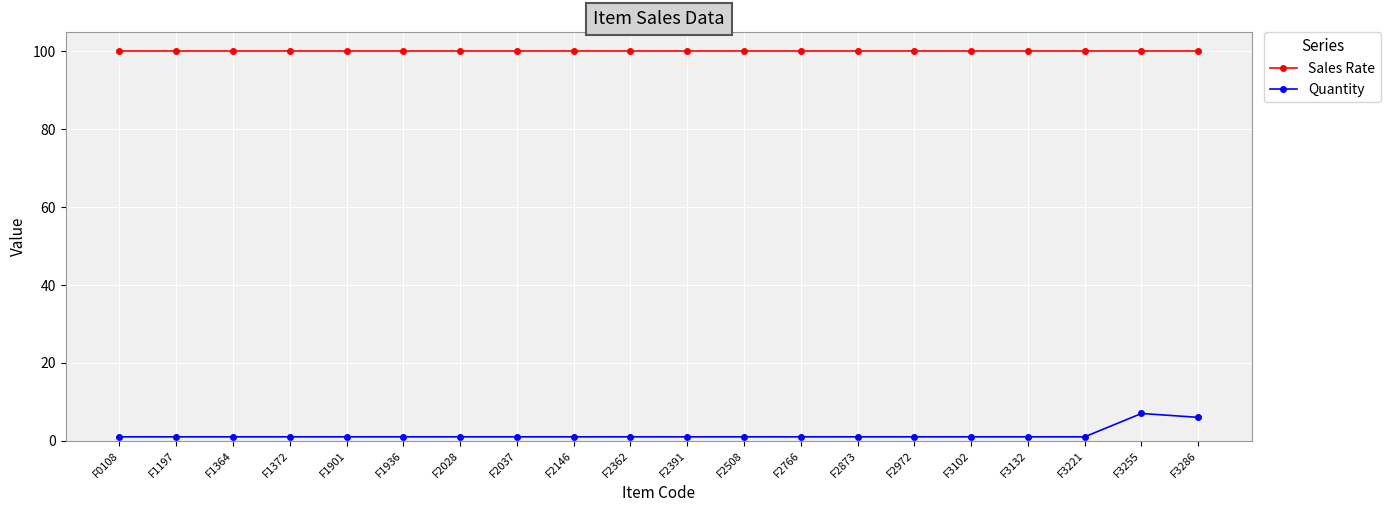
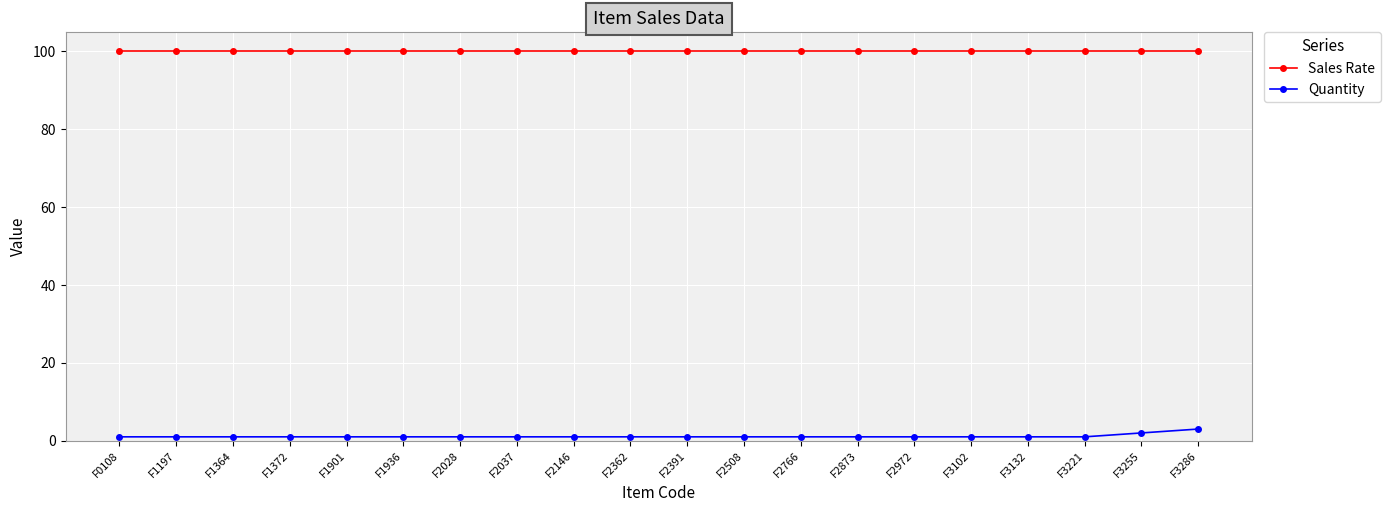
  {
    "Sales Rate": {
      "F0108": 100,
      "F1197": 100,
      "F1364": 100,
      "F1372": 100,
      "F1901": 100,
      "F1936": 100,
      "F2028": 100,
      "F2037": 100,
      "F2146": 100,
      "F2362": 100,
      "F2391": 100,
      "F2508": 100,
      "F2766": 100,
      "F2873": 100,
      "F2972": 100,
      "F3102": 100,
      "F3132": 100,
      "F3221": 100,
      "F3255": 100,
      "F3286": 100
    },
    "Quantity": {
      "F0108": 1,
      "F1197": 1,
      "F1364": 1,
      "F1372": 1,
      "F1901": 1,
      "F1936": 1,
      "F2028": 1,
      "F2037": 1,
      "F2146": 1,
      "F2362": 1,
      "F2391": 1,
      "F2508": 1,
      "F2766": 1,
      "F2873": 1,
      "F2972": 1,
      "F3102": 1,
      "F3132": 1,
      "F3221": 1,
-     "F3255": 7,
-     "F3286": 6
+     "F3255": 2,
+     "F3286": 3
    }
  }
